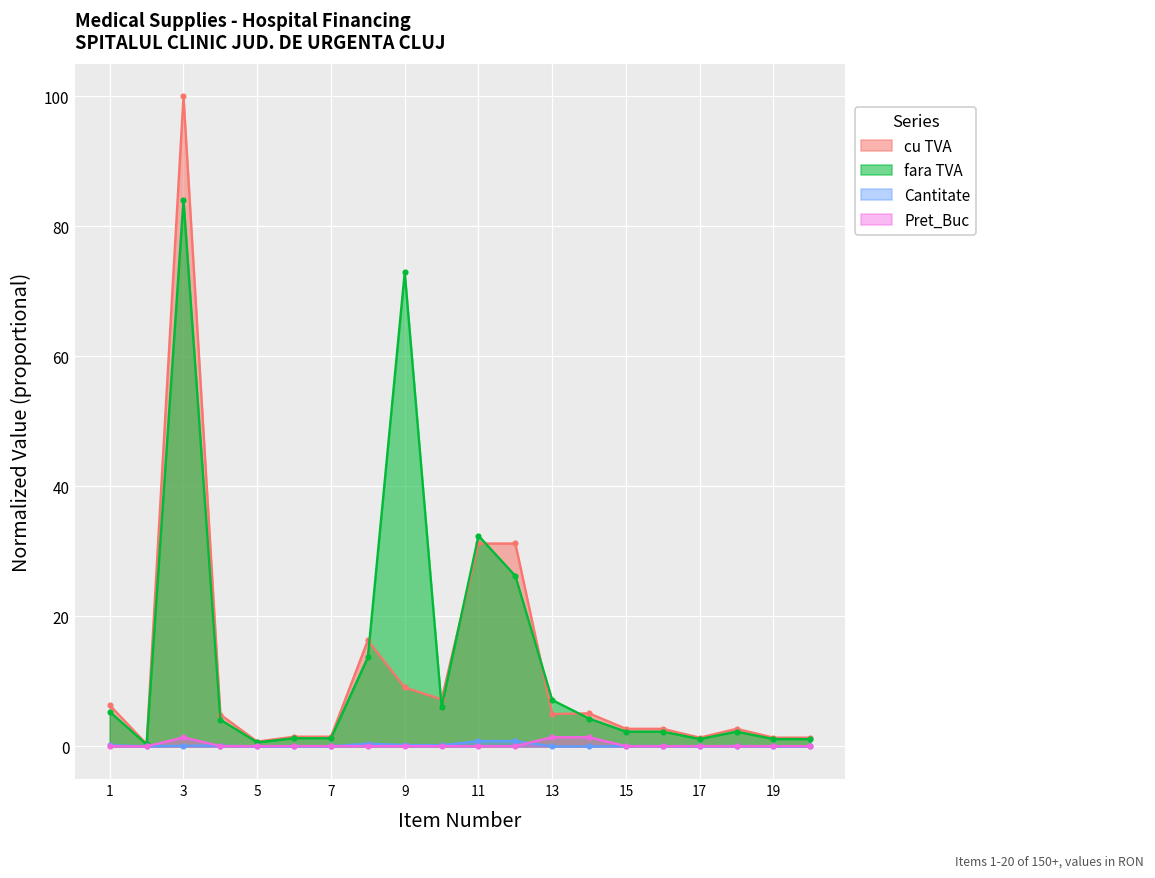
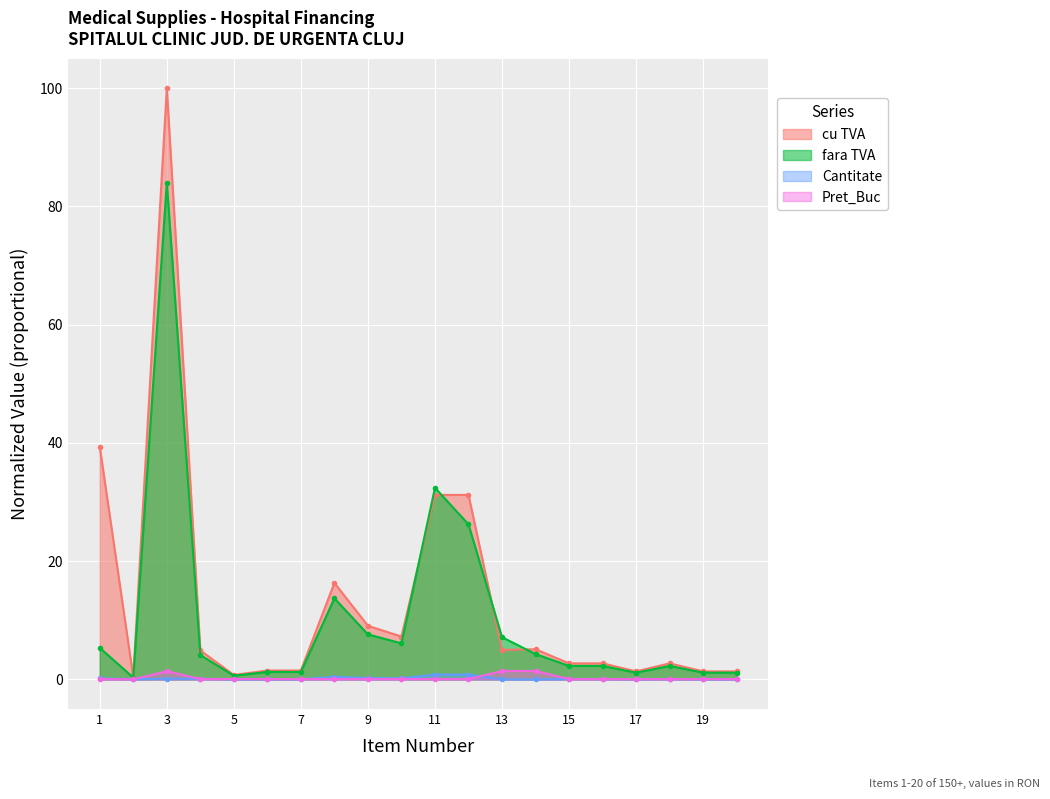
  {
    "cu TVA": {
-     "1": 6,
+     "1": 39,
      "3": 100,
      "9": 9,
      "11": 31,
      "13": 5
    },
    "fara TVA": {
      "1": 5,
      "3": 84,
-     "9": 73,
+     "9": 8,
      "11": 32,
      "13": 7
    },
    "Cantitate": {
      "3": 0,
      "11": 1,
      "13": 0
    },
    "Pret_Buc": {
      "3": 1,
      "11": 0,
      "13": 1
    }
  }
